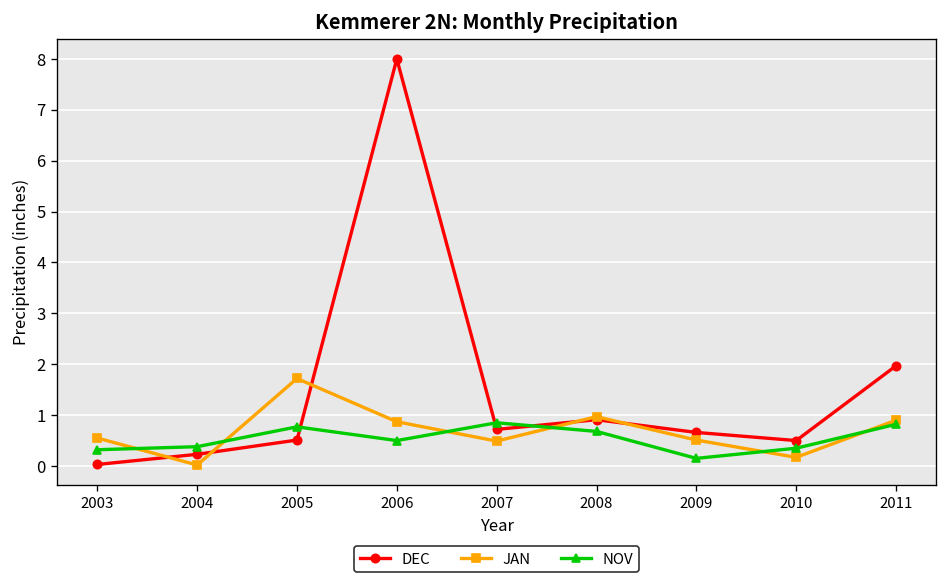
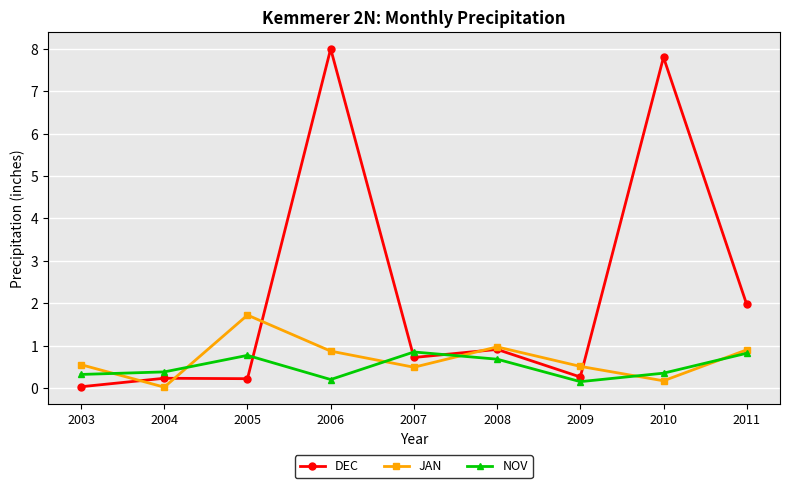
  {
    "DEC": {
      "2003": 0.0,
      "2004": 0.2,
-     "2005": 0.5,
+     "2005": 0.2,
      "2006": 8.0,
      "2007": 0.7,
      "2008": 0.9,
-     "2009": 0.7,
-     "2010": 0.5,
+     "2009": 0.3,
+     "2010": 7.8,
      "2011": 2.0
    },
    "JAN": {
      "2003": 0.6,
      "2004": 0.0,
      "2005": 1.7,
      "2006": 0.9,
      "2007": 0.5,
      "2008": 1.0,
      "2009": 0.5,
      "2010": 0.2,
      "2011": 0.9
    },
    "NOV": {
      "2003": 0.3,
      "2004": 0.4,
      "2005": 0.8,
-     "2006": 0.5,
+     "2006": 0.2,
      "2007": 0.9,
      "2008": 0.7,
      "2009": 0.2,
      "2010": 0.4,
      "2011": 0.8
    }
  }
